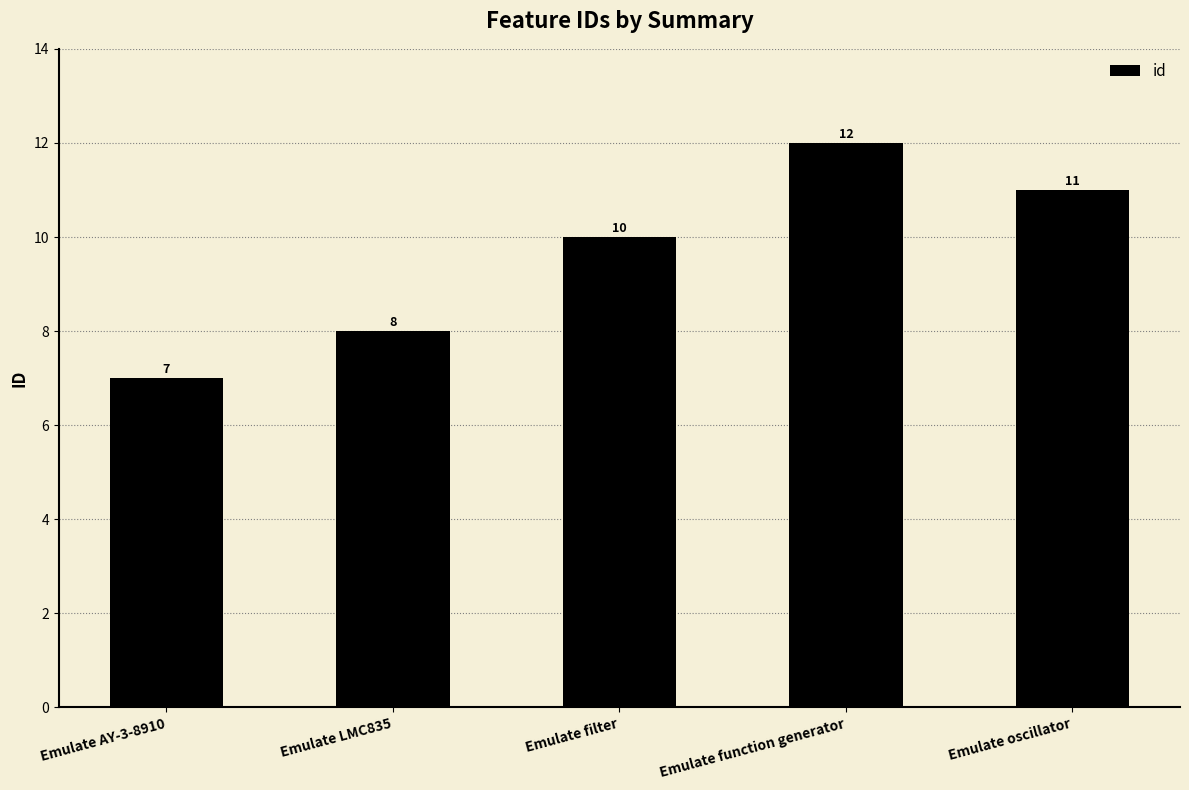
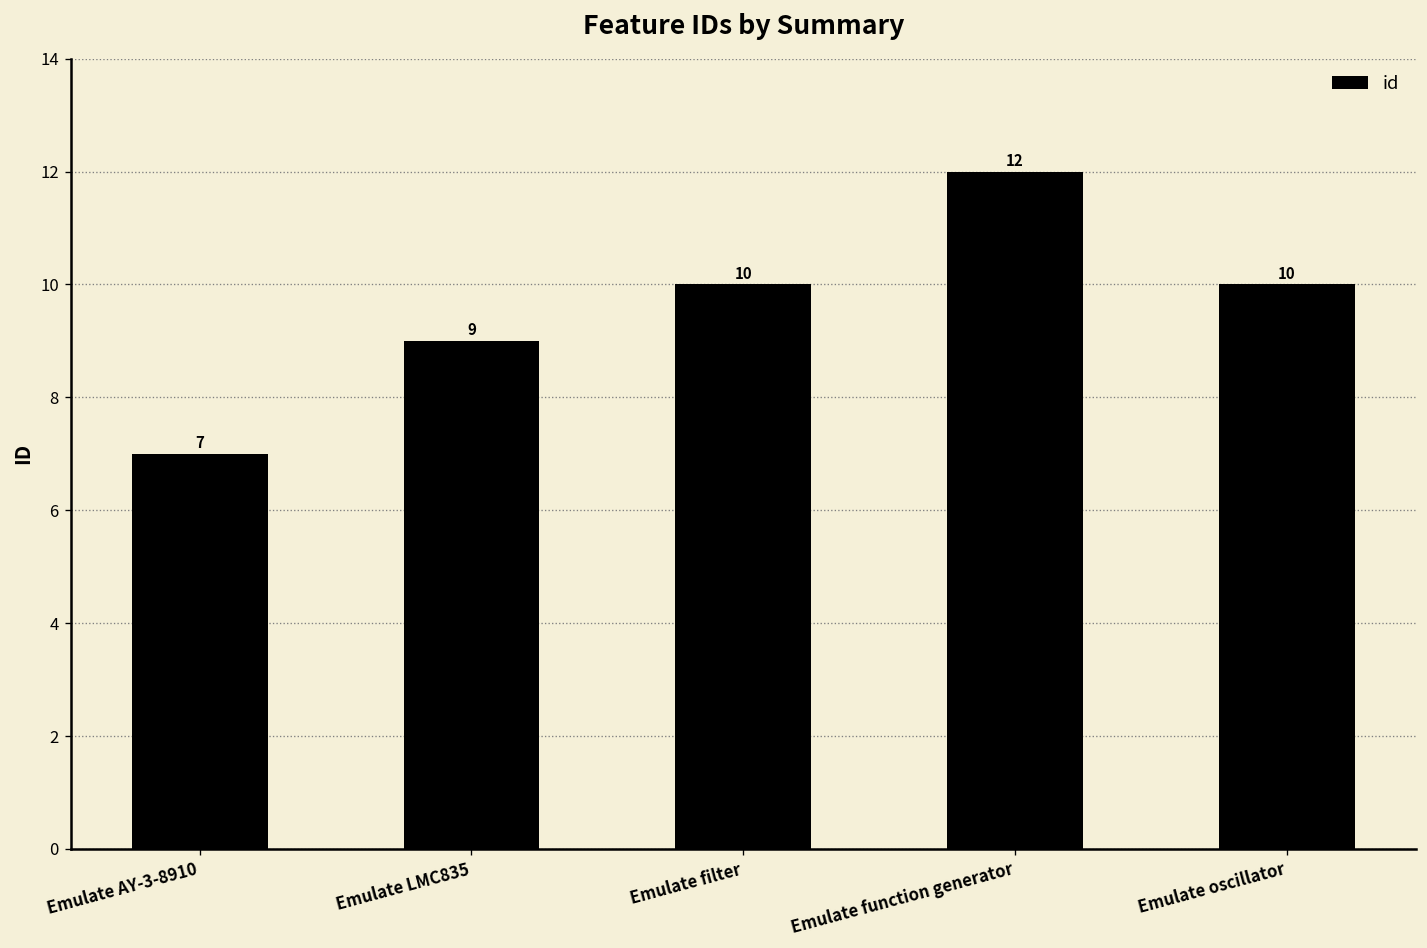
  {
    "Emulate AY-3-8910": 7,
-   "Emulate LMC835": 8,
+   "Emulate LMC835": 9,
    "Emulate filter": 10,
    "Emulate function generator": 12,
-   "Emulate oscillator": 11
+   "Emulate oscillator": 10
  }
